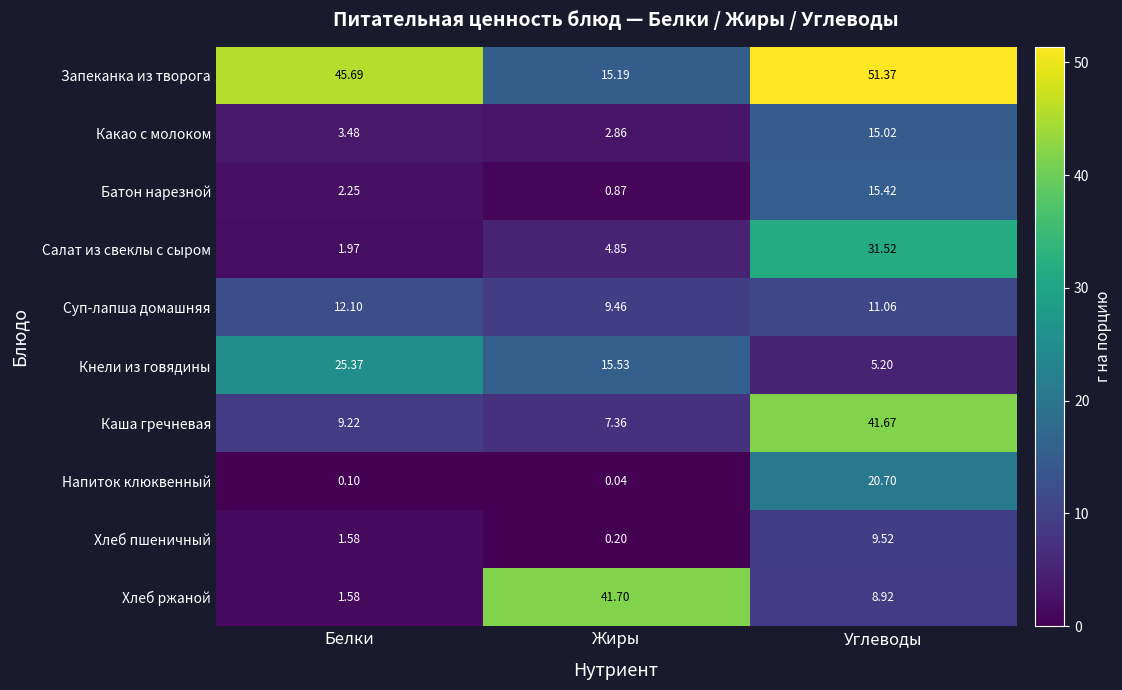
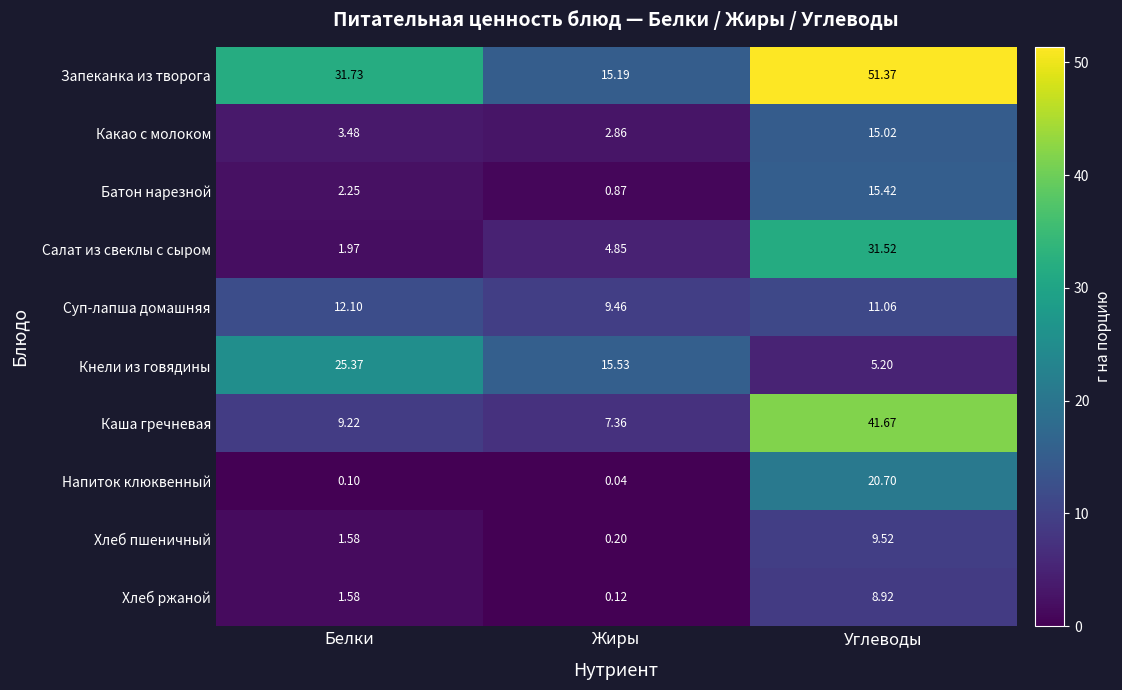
  {
    "Запеканка из творога": {
-     "Белки": 45.69,
+     "Белки": 31.73,
      "Жиры": 15.19,
      "Углеводы": 51.37
    },
    "Какао с молоком": {
      "Белки": 3.48,
      "Жиры": 2.86,
      "Углеводы": 15.02
    },
    "Батон нарезной": {
      "Белки": 2.25,
      "Жиры": 0.87,
      "Углеводы": 15.42
    },
    "Салат из свеклы с сыром": {
      "Белки": 1.97,
      "Жиры": 4.85,
      "Углеводы": 31.52
    },
    "Суп-лапша домашняя": {
      "Белки": 12.10,
      "Жиры": 9.46,
      "Углеводы": 11.06
    },
    "Кнели из говядины": {
      "Белки": 25.37,
      "Жиры": 15.53,
      "Углеводы": 5.20
    },
    "Каша гречневая": {
      "Белки": 9.22,
      "Жиры": 7.36,
      "Углеводы": 41.67
    },
    "Напиток клюквенный": {
      "Белки": 0.10,
      "Жиры": 0.04,
      "Углеводы": 20.70
    },
    "Хлеб пшеничный": {
      "Белки": 1.58,
      "Жиры": 0.20,
      "Углеводы": 9.52
    },
    "Хлеб ржаной": {
      "Белки": 1.58,
-     "Жиры": 41.70,
+     "Жиры": 0.12,
      "Углеводы": 8.92
    }
  }
